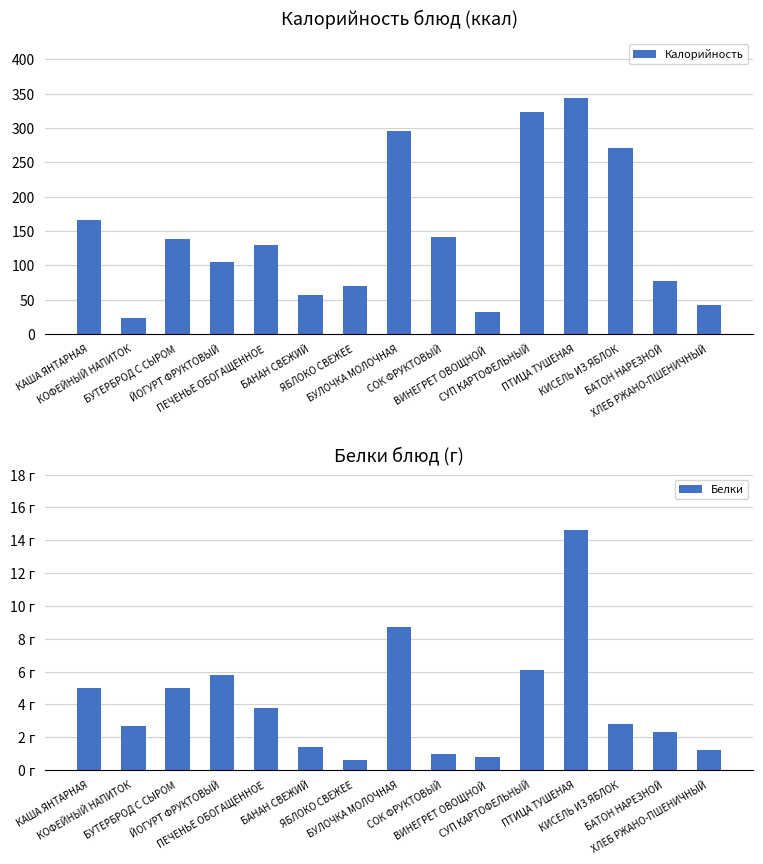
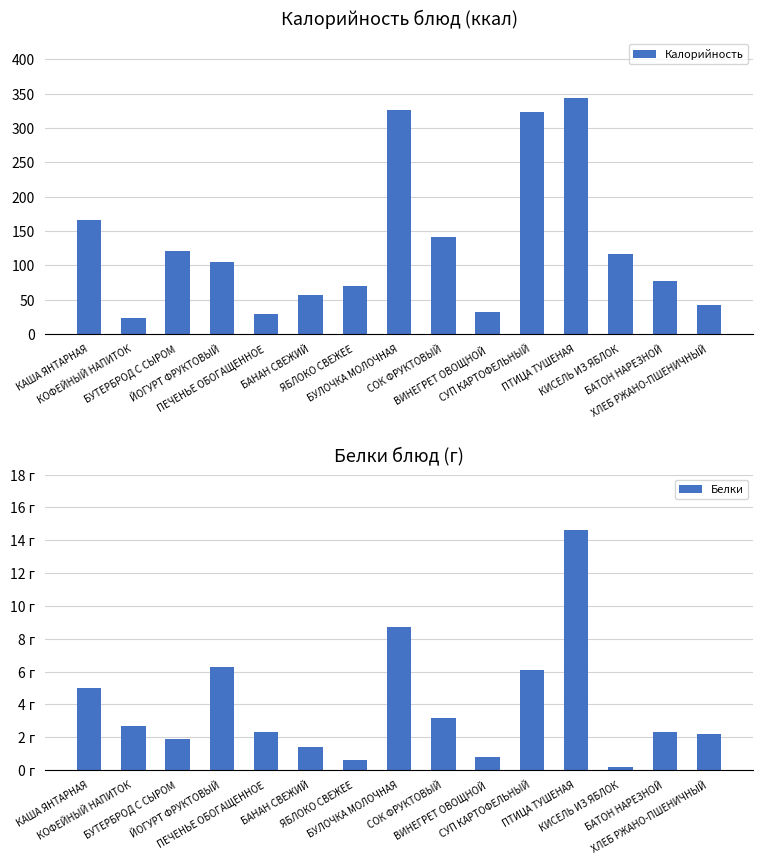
  {
    "Калорийность блюд (ккал)": {
      "КАША ЯНТАРНАЯ": "170",
      "КОФЕЙНЫЙ НАПИТОК": "20",
-     "БУТЕРБРОД С СЫРОМ": "140",
+     "БУТЕРБРОД С СЫРОМ": "120",
      "ЙОГУРТ ФРУКТОВЫЙ": "110",
-     "ПЕЧЕНЬЕ ОБОГАЩЕННОЕ": "130",
+     "ПЕЧЕНЬЕ ОБОГАЩЕННОЕ": "30",
      "БАНАН СВЕЖИЙ": "60",
      "ЯБЛОКО СВЕЖЕЕ": "70",
-     "БУЛОЧКА МОЛОЧНАЯ": "300",
+     "БУЛОЧКА МОЛОЧНАЯ": "330",
      "СОК ФРУКТОВЫЙ": "140",
      "ВИНЕГРЕТ ОВОЩНОЙ": "30",
      "СУП КАРТОФЕЛЬНЫЙ": "320",
      "ПТИЦА ТУШЕНАЯ": "340",
-     "КИСЕЛЬ ИЗ ЯБЛОК": "270",
+     "КИСЕЛЬ ИЗ ЯБЛОК": "120",
      "БАТОН НАРЕЗНОЙ": "80",
      "ХЛЕБ РЖАНО-ПШЕНИЧНЫЙ": "40"
    },
    "Белки блюд (г)": {
      "КАША ЯНТАРНАЯ": "5.0 г",
      "КОФЕЙНЫЙ НАПИТОК": "2.7 г",
-     "БУТЕРБРОД С СЫРОМ": "5.0 г",
-     "ЙОГУРТ ФРУКТОВЫЙ": "5.8 г",
-     "ПЕЧЕНЬЕ ОБОГАЩЕННОЕ": "3.8 г",
+     "БУТЕРБРОД С СЫРОМ": "1.9 г",
+     "ЙОГУРТ ФРУКТОВЫЙ": "6.3 г",
+     "ПЕЧЕНЬЕ ОБОГАЩЕННОЕ": "2.3 г",
      "БАНАН СВЕЖИЙ": "1.4 г",
      "ЯБЛОКО СВЕЖЕЕ": "0.6 г",
      "БУЛОЧКА МОЛОЧНАЯ": "8.7 г",
-     "СОК ФРУКТОВЫЙ": "1.0 г",
+     "СОК ФРУКТОВЫЙ": "3.2 г",
      "ВИНЕГРЕТ ОВОЩНОЙ": "0.8 г",
      "СУП КАРТОФЕЛЬНЫЙ": "6.1 г",
      "ПТИЦА ТУШЕНАЯ": "14.6 г",
-     "КИСЕЛЬ ИЗ ЯБЛОК": "2.8 г",
+     "КИСЕЛЬ ИЗ ЯБЛОК": "0.2 г",
      "БАТОН НАРЕЗНОЙ": "2.3 г",
-     "ХЛЕБ РЖАНО-ПШЕНИЧНЫЙ": "1.2 г"
+     "ХЛЕБ РЖАНО-ПШЕНИЧНЫЙ": "2.2 г"
    }
  }
